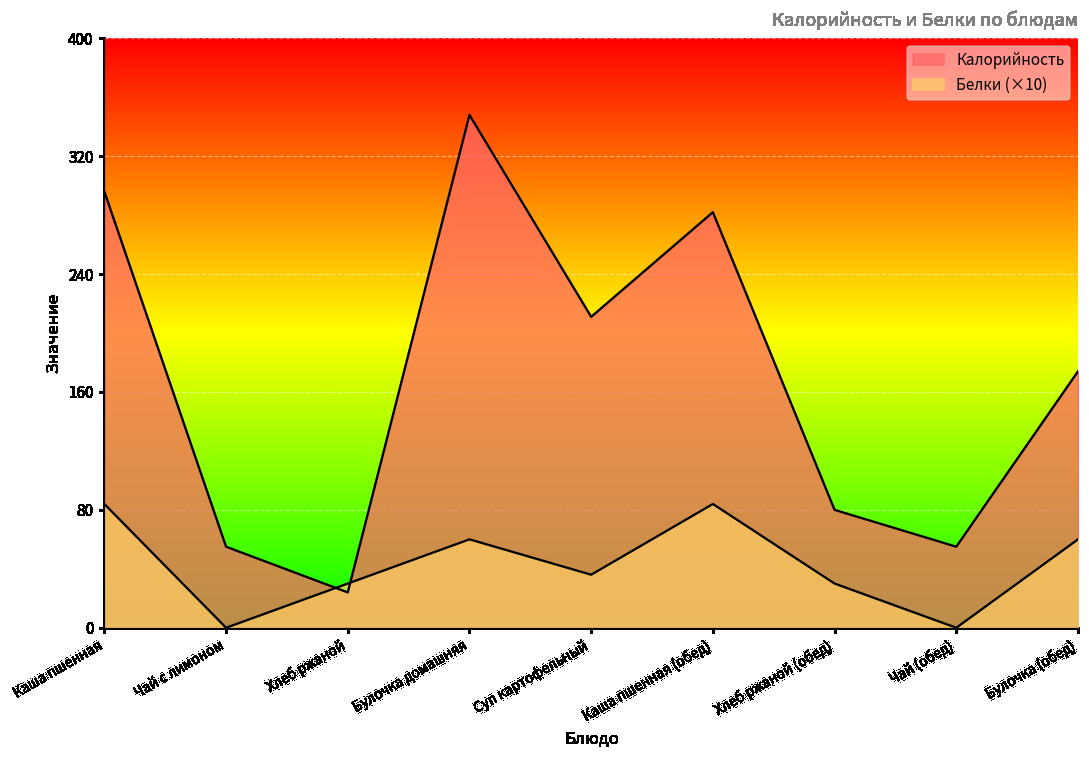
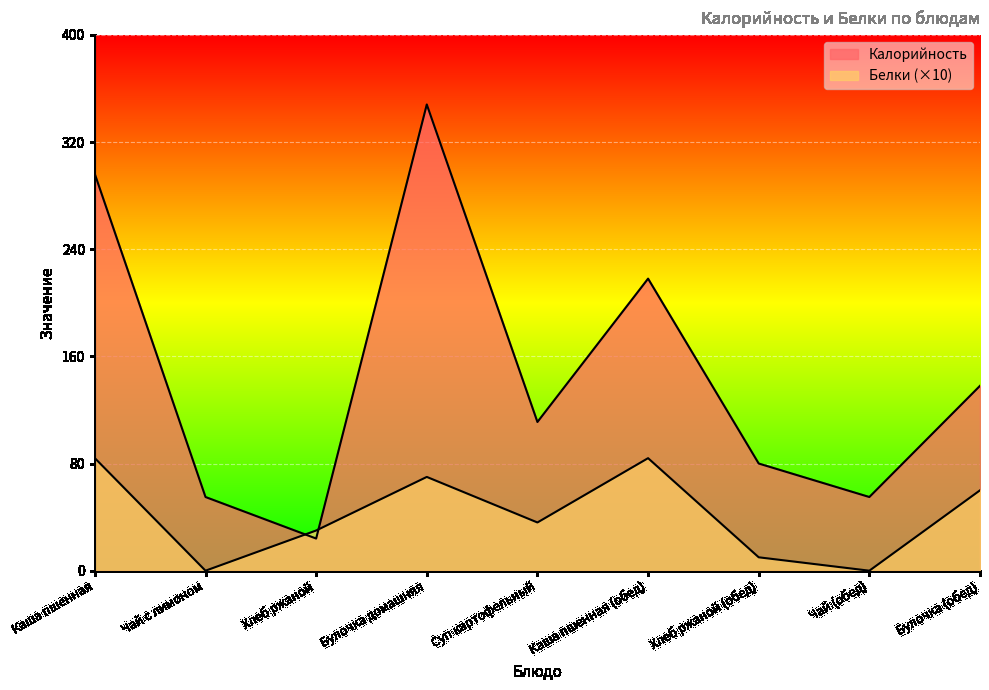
  {
    "Калорийность": {
      "Каша пшенная": 296,
      "Чай с лимоном": 55,
      "Хлеб ржаной": 24,
      "Булочка домашняя": 348,
-     "Суп картофельный": 211,
-     "Каша пшенная (обед)": 282,
+     "Суп картофельный": 111,
+     "Каша пшенная (обед)": 218,
      "Хлеб ржаной (обед)": 80,
      "Чай (обед)": 55,
-     "Булочка (обед)": 174
+     "Булочка (обед)": 138
    },
    "Белки (×10)": {
      "Каша пшенная": 84,
      "Чай с лимоном": 0,
      "Хлеб ржаной": 30,
-     "Булочка домашняя": 60,
+     "Булочка домашняя": 70,
      "Суп картофельный": 36,
      "Каша пшенная (обед)": 84,
-     "Хлеб ржаной (обед)": 30,
+     "Хлеб ржаной (обед)": 10,
      "Чай (обед)": 0,
      "Булочка (обед)": 60
    }
  }
